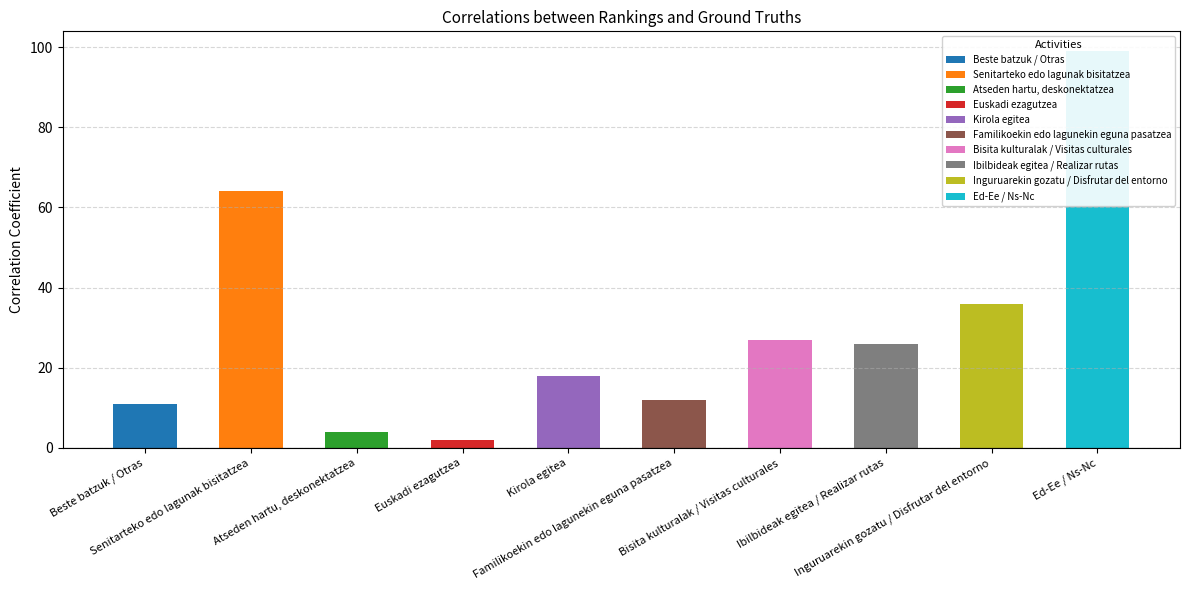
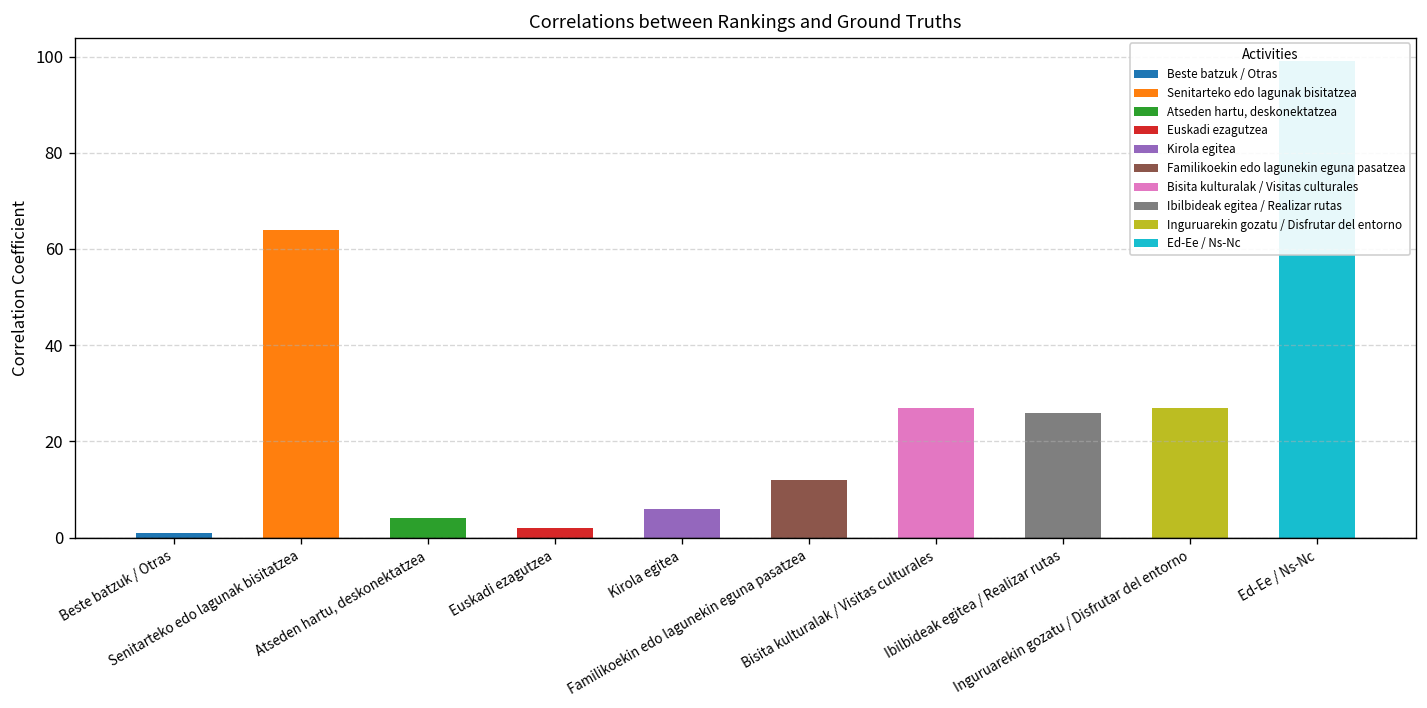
  {
-   "Beste batzuk / Otras": 11,
+   "Beste batzuk / Otras": 1,
    "Senitarteko edo lagunak bisitatzea": 64,
    "Atseden hartu, deskonektatzea": 4,
    "Euskadi ezagutzea": 2,
-   "Kirola egitea": 18,
+   "Kirola egitea": 6,
    "Familikoekin edo lagunekin eguna pasatzea": 12,
    "Bisita kulturalak / Visitas culturales": 27,
    "Ibilbideak egitea / Realizar rutas": 26,
-   "Inguruarekin gozatu / Disfrutar del entorno": 36
+   "Inguruarekin gozatu / Disfrutar del entorno": 27
  }
